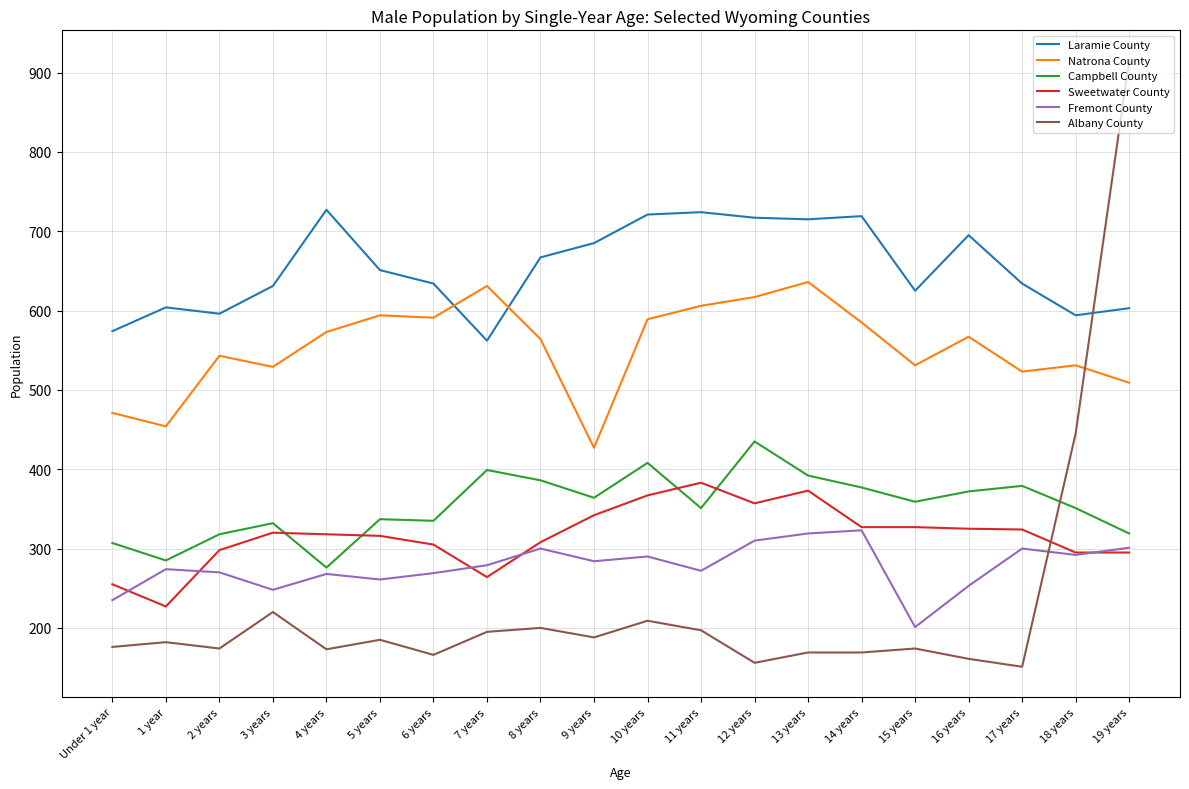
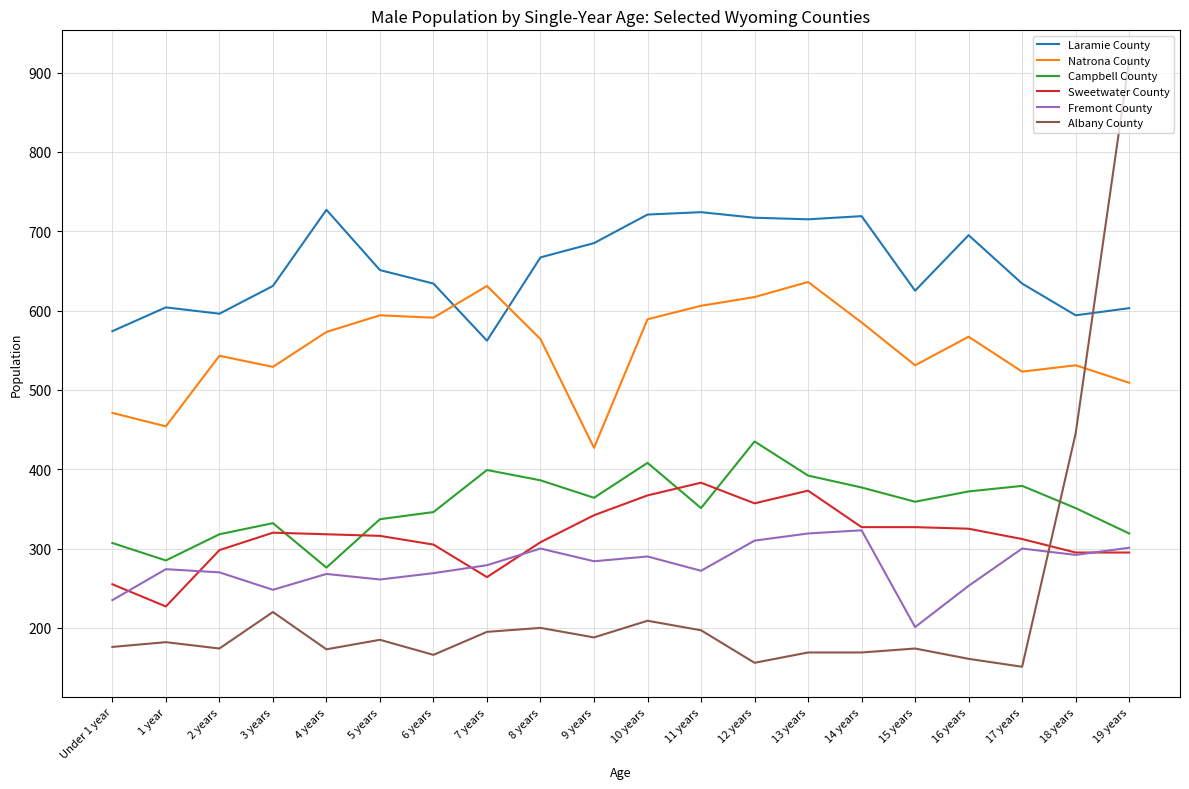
  {
    "Laramie County": {
      "Under 1 year": 570,
      "1 year": 600,
      "2 years": 600,
      "3 years": 630,
      "4 years": 730,
      "5 years": 650,
      "6 years": 630,
      "7 years": 560,
      "8 years": 670,
      "9 years": 690,
      "10 years": 720,
      "11 years": 720,
      "12 years": 720,
      "13 years": 720,
      "14 years": 720,
      "15 years": 630,
      "16 years": 700,
      "17 years": 630,
      "18 years": 590,
      "19 years": 600
    },
    "Natrona County": {
      "Under 1 year": 470,
      "1 year": 450,
      "2 years": 540,
      "3 years": 530,
      "4 years": 570,
      "5 years": 590,
      "6 years": 590,
      "7 years": 630,
      "8 years": 560,
      "9 years": 430,
      "10 years": 590,
      "11 years": 610,
      "12 years": 620,
      "13 years": 640,
      "14 years": 590,
      "15 years": 530,
      "16 years": 570,
      "17 years": 520,
      "18 years": 530,
      "19 years": 510
    },
    "Campbell County": {
      "Under 1 year": 310,
      "1 year": 290,
      "2 years": 320,
      "3 years": 330,
      "4 years": 280,
      "5 years": 340,
-     "6 years": 340,
+     "6 years": 350,
      "7 years": 400,
      "8 years": 390,
      "9 years": 360,
      "10 years": 410,
      "11 years": 350,
      "12 years": 440,
      "13 years": 390,
      "14 years": 380,
      "15 years": 360,
      "16 years": 370,
      "17 years": 380,
      "18 years": 350,
      "19 years": 320
    },
    "Sweetwater County": {
      "Under 1 year": 260,
      "1 year": 230,
      "2 years": 300,
      "3 years": 320,
      "4 years": 320,
      "5 years": 320,
      "6 years": 310,
      "7 years": 260,
      "8 years": 310,
      "9 years": 340,
      "10 years": 370,
      "11 years": 380,
      "12 years": 360,
      "13 years": 370,
      "14 years": 330,
      "15 years": 330,
      "16 years": 330,
-     "17 years": 320,
+     "17 years": 310,
      "19 years": 300
    },
    "Fremont County": {
      "Under 1 year": 240,
      "1 year": 270,
      "2 years": 270,
      "3 years": 250,
      "4 years": 270,
      "5 years": 260,
      "6 years": 270,
      "7 years": 280,
      "8 years": 300,
      "9 years": 280,
      "10 years": 290,
      "11 years": 270,
      "12 years": 310,
      "13 years": 320,
      "14 years": 320,
      "15 years": 200,
      "16 years": 250,
      "17 years": 300,
      "19 years": 300
    },
    "Albany County": {
      "Under 1 year": 180,
      "1 year": 180,
      "2 years": 170,
      "3 years": 220,
      "4 years": 170,
      "5 years": 190,
      "6 years": 170,
      "7 years": 200,
      "8 years": 200,
      "9 years": 190,
      "10 years": 210,
      "11 years": 200,
      "12 years": 160,
      "13 years": 170,
      "14 years": 170,
      "15 years": 170,
      "16 years": 160,
      "17 years": 150,
      "18 years": 450
    }
  }
